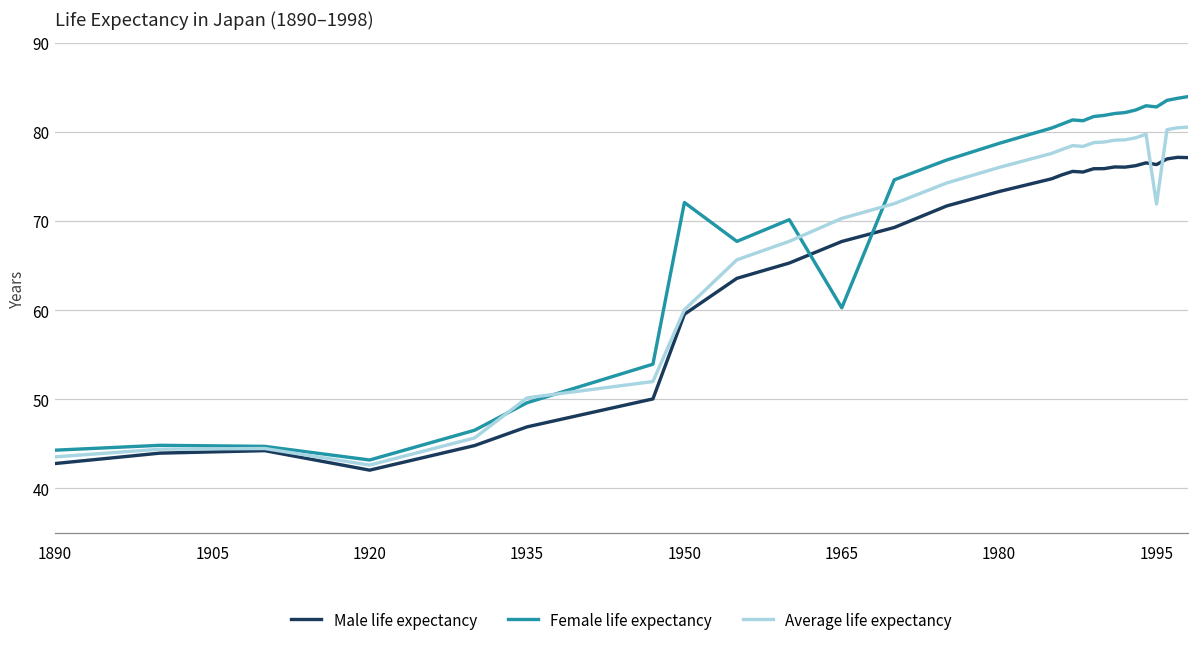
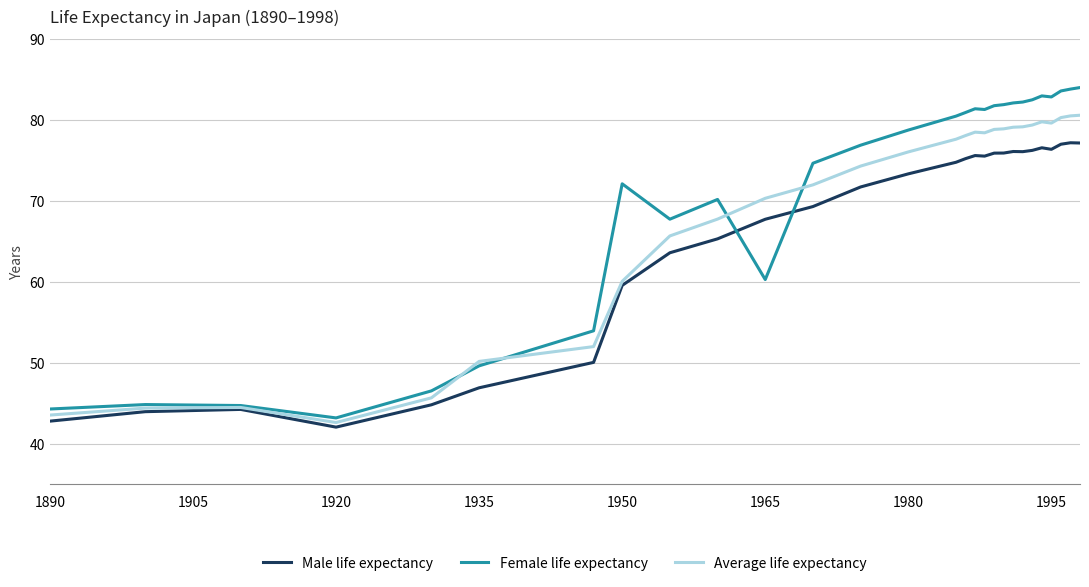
  {
    "Male life expectancy": {
      "1890": 43,
      "1920": 42,
      "1935": 47,
      "1950": 60,
      "1965": 68,
      "1980": 73,
      "1995": 76
    },
    "Female life expectancy": {
      "1890": 44,
      "1920": 43,
      "1935": 50,
      "1950": 72,
      "1965": 60,
      "1980": 79,
      "1995": 83
    },
    "Average life expectancy": {
      "1890": 44,
      "1920": 43,
      "1935": 50,
      "1950": 60,
      "1965": 70,
      "1980": 76,
-     "1995": 72
+     "1995": 80
    }
  }
